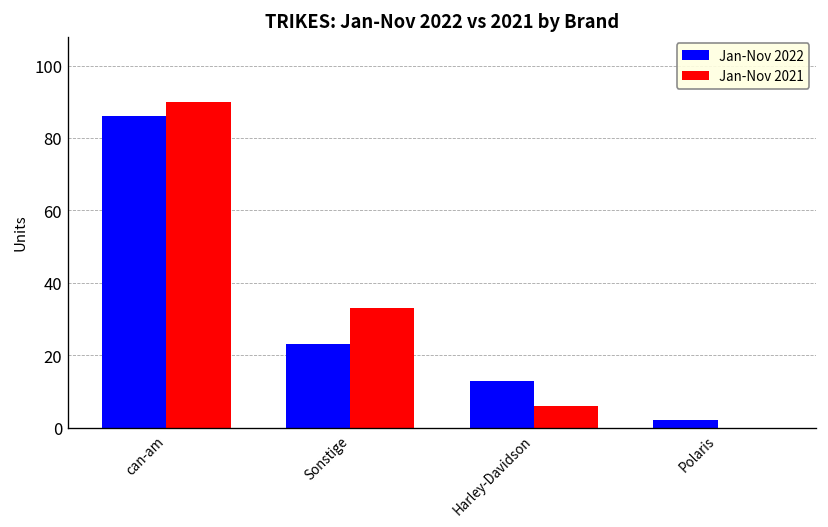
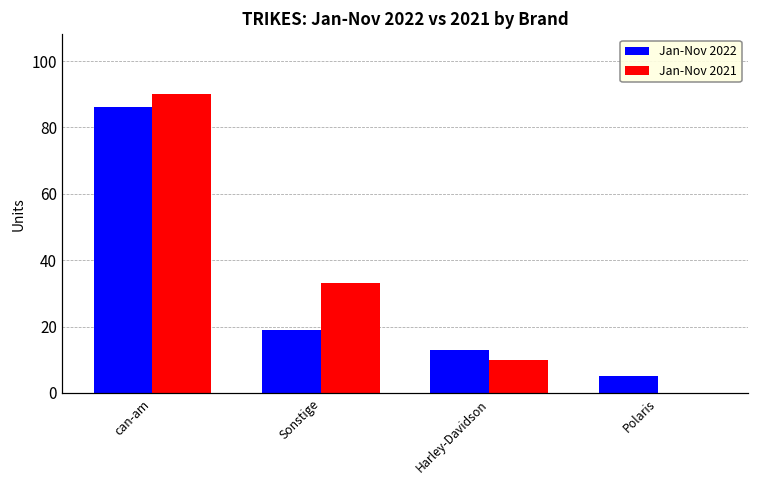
  {
    "Jan-Nov 2022": {
      "can-am": 86,
-     "Sonstige": 23,
+     "Sonstige": 19,
      "Harley-Davidson": 13,
-     "Polaris": 2
+     "Polaris": 5
    },
    "Jan-Nov 2021": {
      "can-am": 90,
      "Sonstige": 33,
-     "Harley-Davidson": 6,
+     "Harley-Davidson": 10,
      "Polaris": 0
    }
  }
